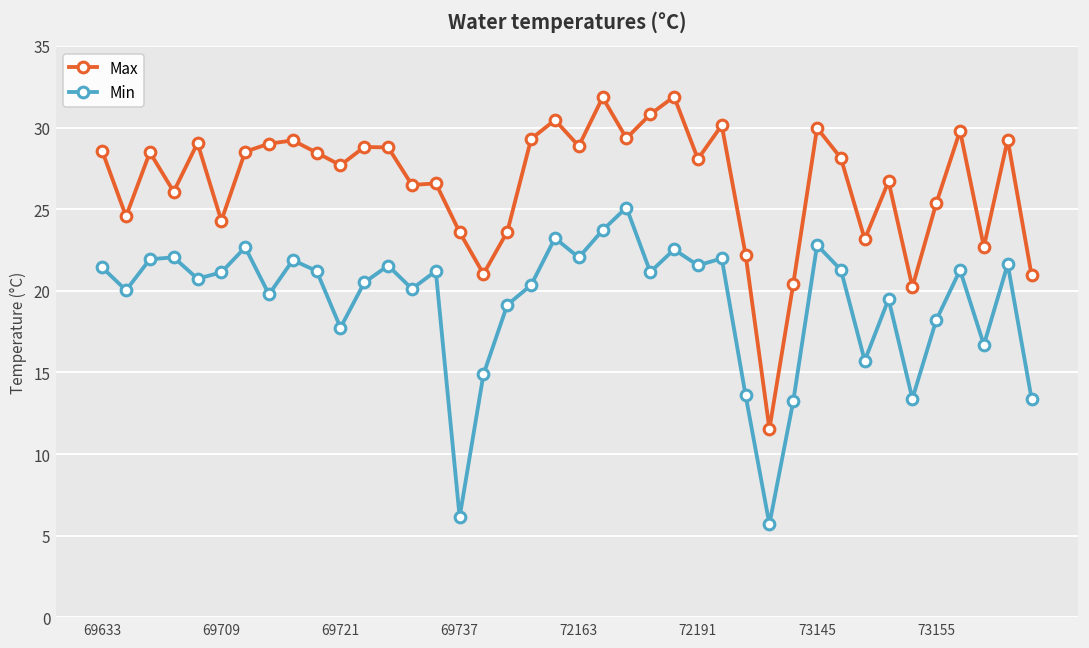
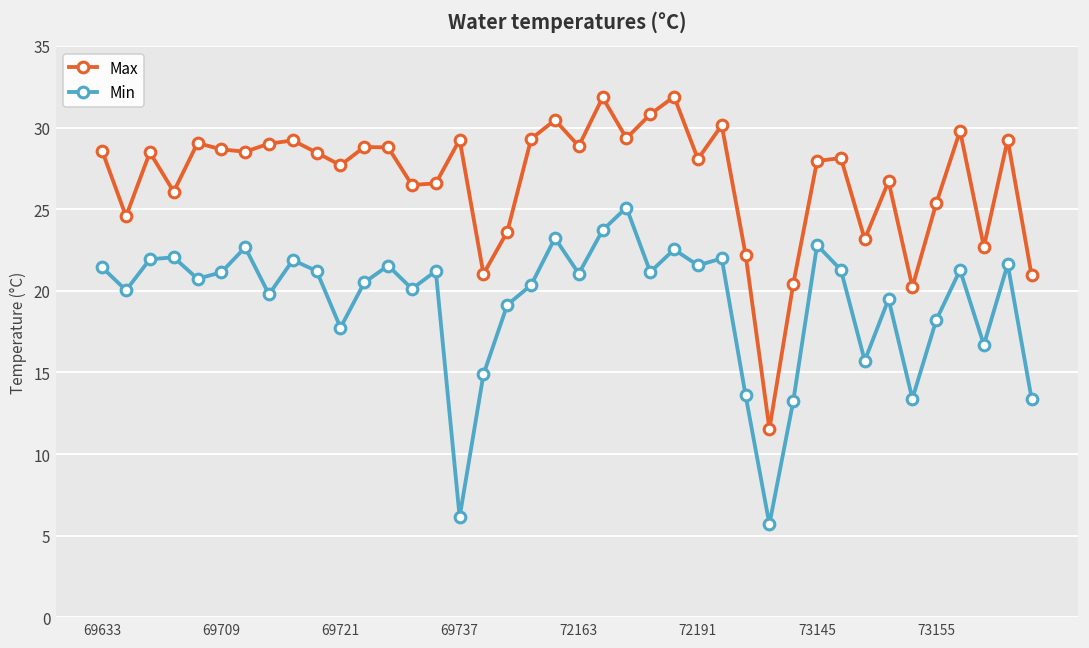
  {
    "Max": {
      "69633": 28.6,
-     "69709": 24.3,
+     "69709": 28.7,
      "69721": 27.7,
-     "69737": 23.6,
+     "69737": 29.3,
      "72163": 28.9,
      "72191": 28.1,
-     "73145": 30.0,
+     "73145": 28.0,
      "73155": 25.4
    },
    "Min": {
      "69633": 21.4,
      "69709": 21.1,
      "69721": 17.7,
      "69737": 6.1,
-     "72163": 22.0,
+     "72163": 21.1,
      "72191": 21.6,
      "73145": 22.8,
      "73155": 18.2
    }
  }
